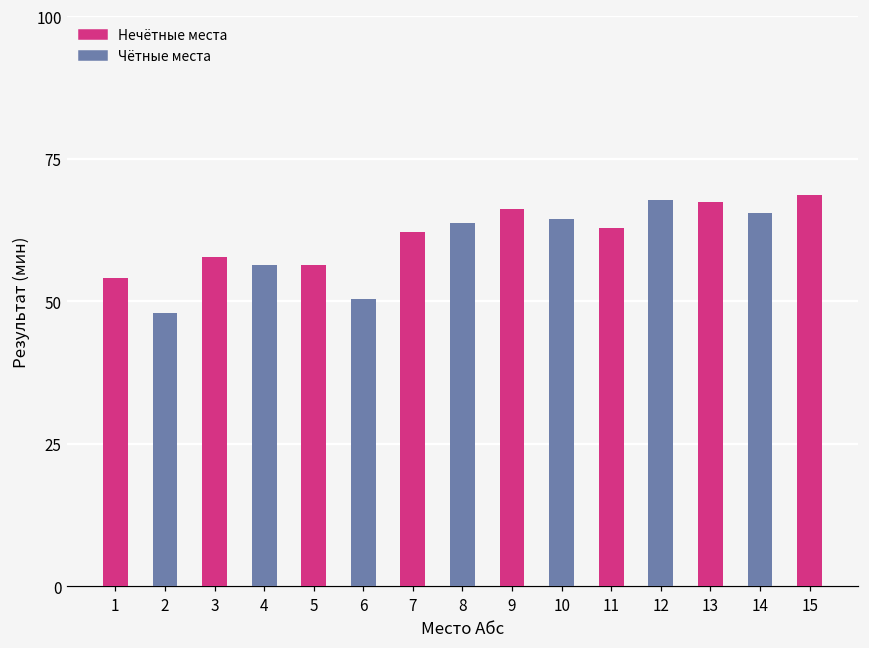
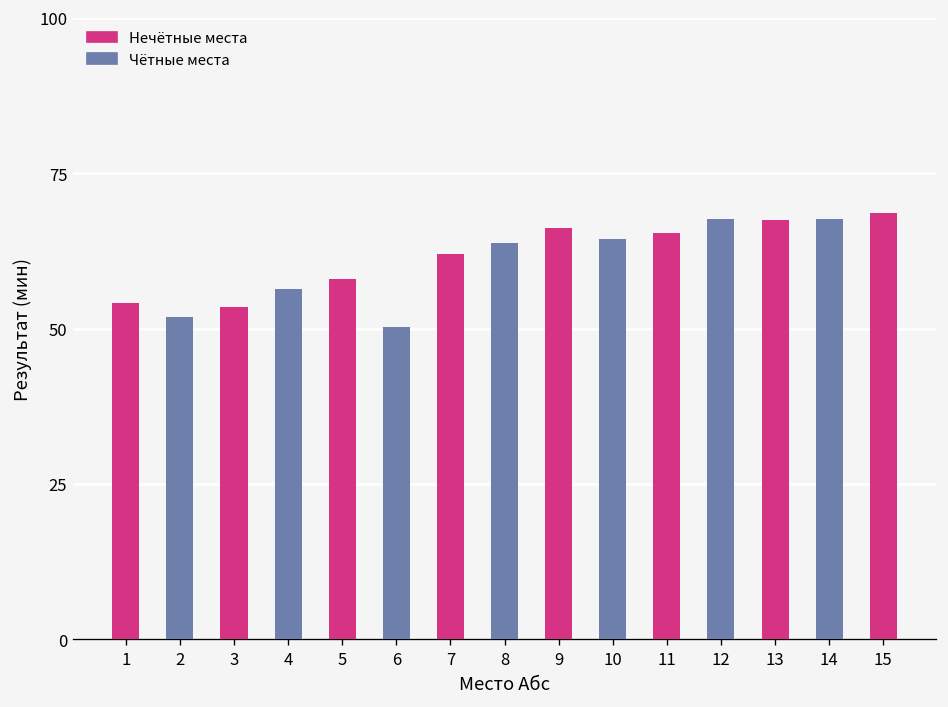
  {
    "1": 54,
-   "2": 48,
-   "3": 58,
+   "2": 52,
+   "3": 54,
    "4": 56,
-   "5": 56,
+   "5": 58,
    "6": 50,
    "7": 62,
    "8": 64,
    "9": 66,
    "10": 64,
-   "11": 63,
+   "11": 65,
    "12": 68,
    "13": 67,
-   "14": 65,
+   "14": 68,
    "15": 69
  }
